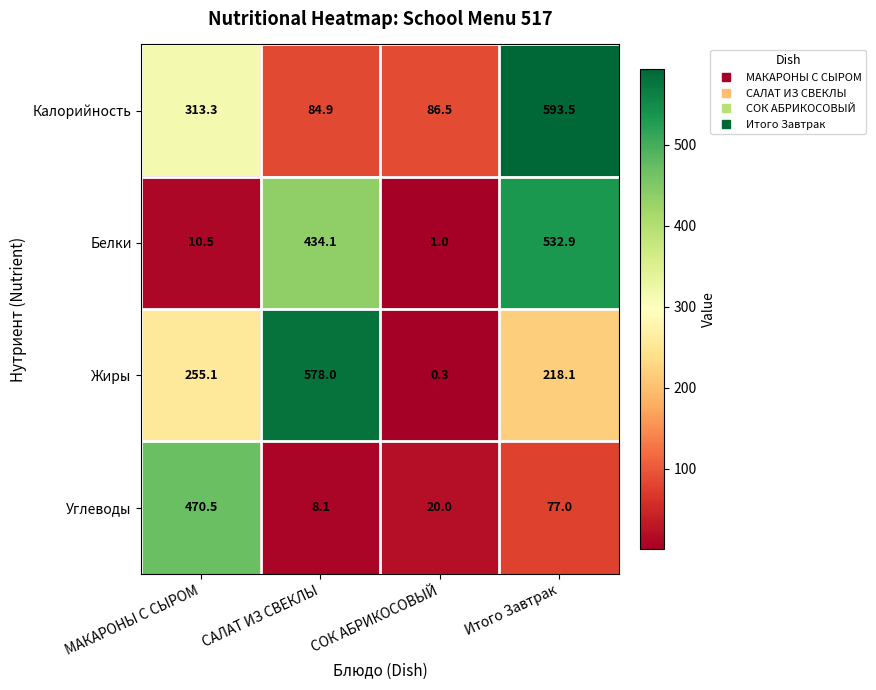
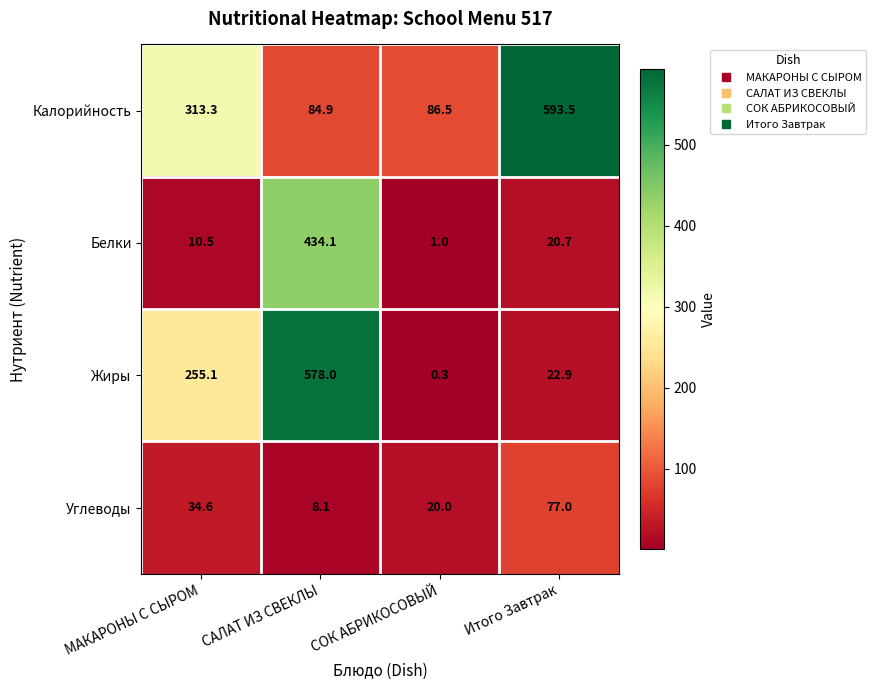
  {
    "Калорийность": {
      "МАКАРОНЫ С СЫРОМ": 313.3,
      "САЛАТ ИЗ СВЕКЛЫ": 84.9,
      "СОК АБРИКОСОВЫЙ": 86.5,
      "Итого Завтрак": 593.5
    },
    "Белки": {
      "МАКАРОНЫ С СЫРОМ": 10.5,
      "САЛАТ ИЗ СВЕКЛЫ": 434.1,
      "СОК АБРИКОСОВЫЙ": 1.0,
-     "Итого Завтрак": 532.9
+     "Итого Завтрак": 20.7
    },
    "Жиры": {
      "МАКАРОНЫ С СЫРОМ": 255.1,
      "САЛАТ ИЗ СВЕКЛЫ": 578.0,
      "СОК АБРИКОСОВЫЙ": 0.3,
-     "Итого Завтрак": 218.1
+     "Итого Завтрак": 22.9
    },
    "Углеводы": {
-     "МАКАРОНЫ С СЫРОМ": 470.5,
+     "МАКАРОНЫ С СЫРОМ": 34.6,
      "САЛАТ ИЗ СВЕКЛЫ": 8.1,
      "СОК АБРИКОСОВЫЙ": 20.0,
      "Итого Завтрак": 77.0
    }
  }
